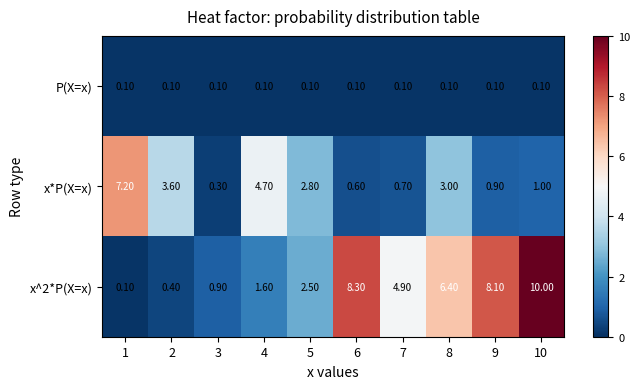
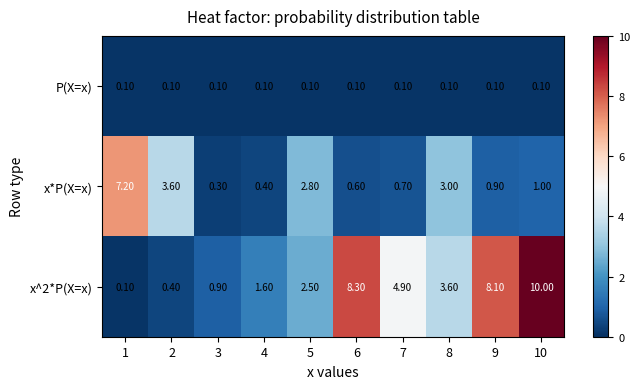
  {
    "P(X=x)": {
      "1": 0.10,
      "2": 0.10,
      "3": 0.10,
      "4": 0.10,
      "5": 0.10,
      "6": 0.10,
      "7": 0.10,
      "8": 0.10,
      "9": 0.10,
      "10": 0.10
    },
    "x*P(X=x)": {
      "1": 7.20,
      "2": 3.60,
      "3": 0.30,
-     "4": 4.70,
+     "4": 0.40,
      "5": 2.80,
      "6": 0.60,
      "7": 0.70,
      "8": 3.00,
      "9": 0.90,
      "10": 1.00
    },
    "x^2*P(X=x)": {
      "1": 0.10,
      "2": 0.40,
      "3": 0.90,
      "4": 1.60,
      "5": 2.50,
      "6": 8.30,
      "7": 4.90,
-     "8": 6.40,
+     "8": 3.60,
      "9": 8.10,
      "10": 10.00
    }
  }
